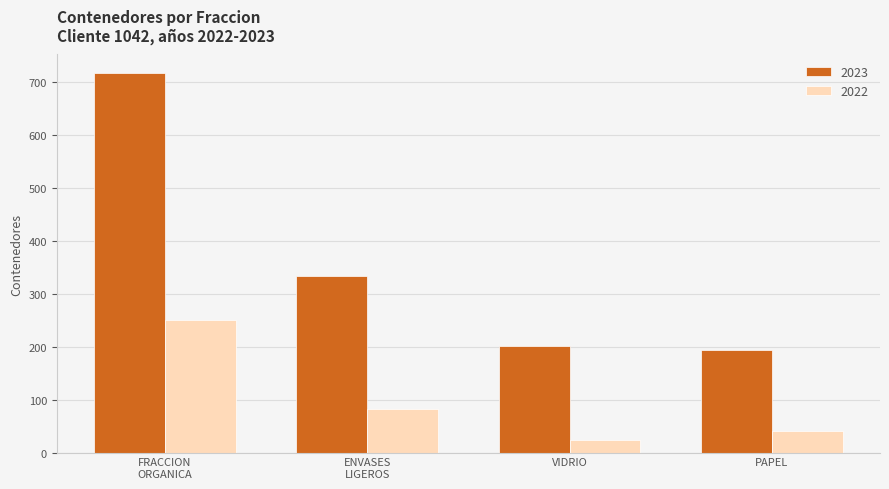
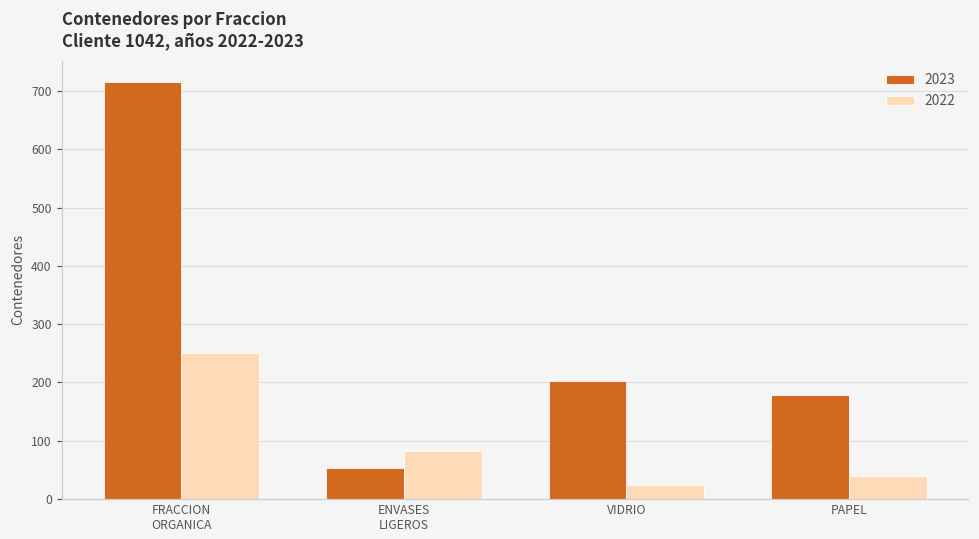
  {
    "2023": {
      "FRACCION ORGANICA": 720,
-     "ENVASES LIGEROS": 330,
+     "ENVASES LIGEROS": 50,
      "VIDRIO": 200,
-     "PAPEL": 190
+     "PAPEL": 180
    },
    "2022": {
      "FRACCION ORGANICA": 250,
      "ENVASES LIGEROS": 80,
      "VIDRIO": 20,
      "PAPEL": 40
    }
  }
